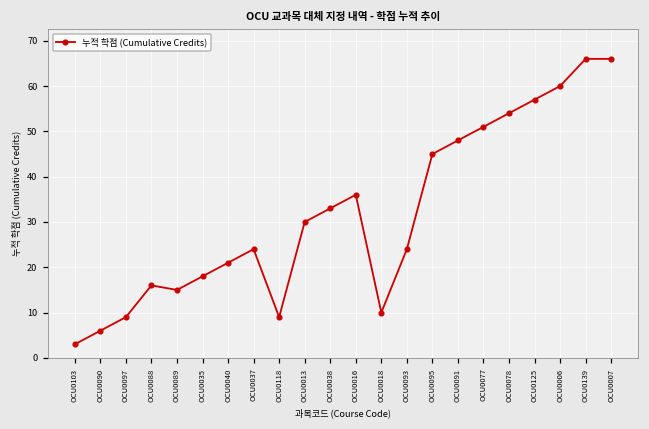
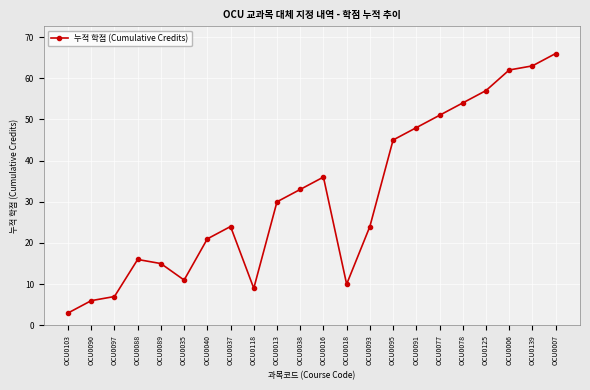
  {
    "OCU0103": 3,
    "OCU0090": 6,
-   "OCU0097": 9,
+   "OCU0097": 7,
    "OCU0088": 16,
    "OCU0089": 15,
-   "OCU0035": 18,
+   "OCU0035": 11,
    "OCU0040": 21,
    "OCU0037": 24,
    "OCU0118": 9,
    "OCU0013": 30,
    "OCU0038": 33,
    "OCU0016": 36,
    "OCU0018": 10,
    "OCU0093": 24,
    "OCU0095": 45,
    "OCU0091": 48,
    "OCU0077": 51,
    "OCU0078": 54,
    "OCU0125": 57,
-   "OCU0006": 60,
-   "OCU0139": 66,
+   "OCU0006": 62,
+   "OCU0139": 63,
    "OCU0007": 66
  }
